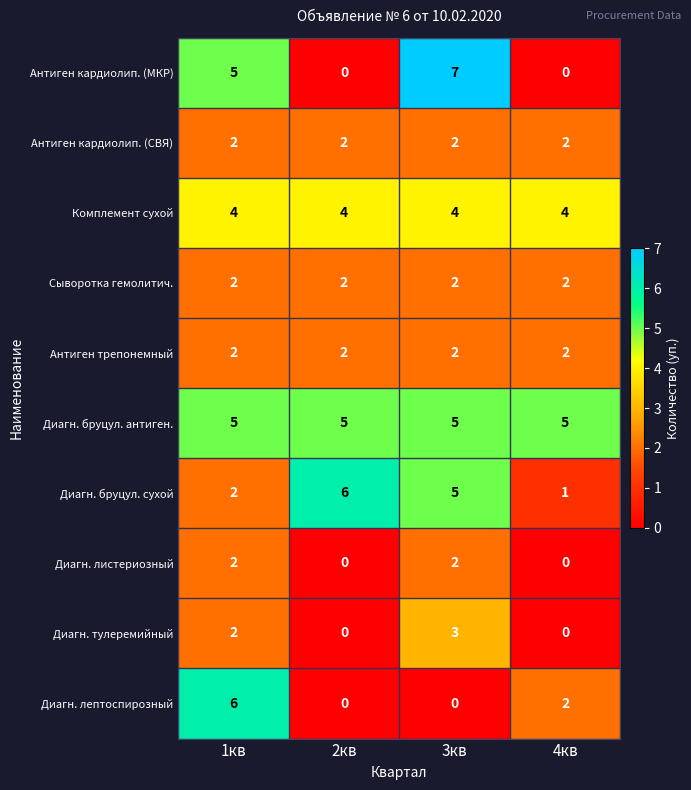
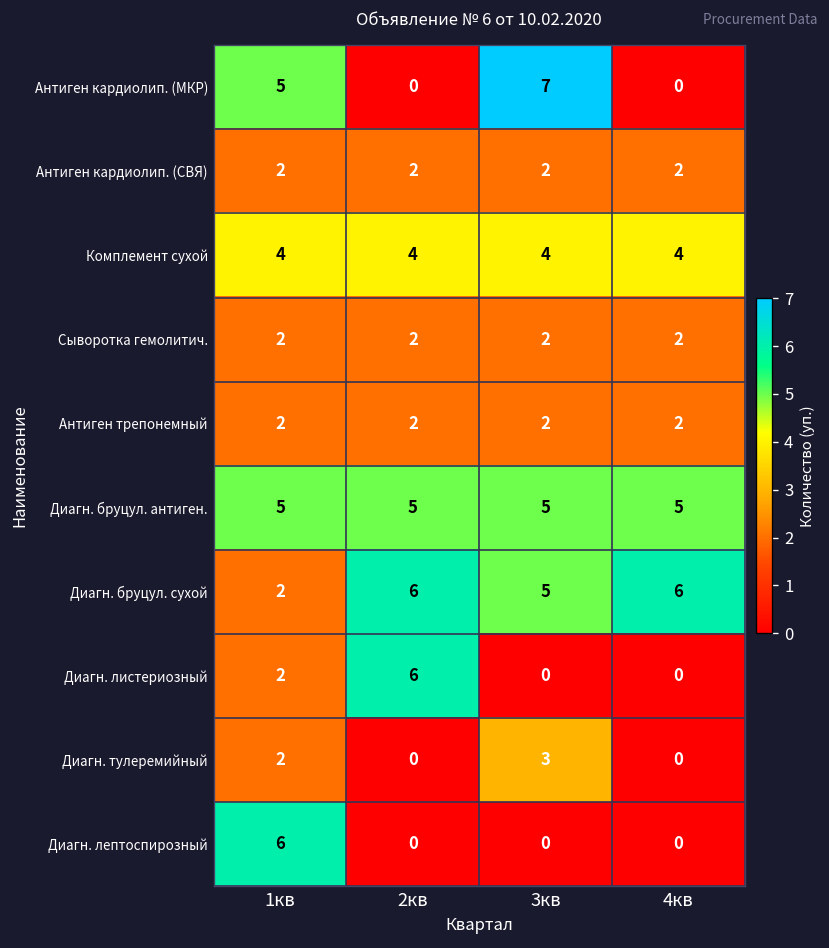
  {
    "Антиген кардиолип. (МКР)": {
      "1кв": 5,
      "2кв": 0,
      "3кв": 7,
      "4кв": 0
    },
    "Антиген кардиолип. (СВЯ)": {
      "1кв": 2,
      "2кв": 2,
      "3кв": 2,
      "4кв": 2
    },
    "Комплемент сухой": {
      "1кв": 4,
      "2кв": 4,
      "3кв": 4,
      "4кв": 4
    },
    "Сыворотка гемолитич.": {
      "1кв": 2,
      "2кв": 2,
      "3кв": 2,
      "4кв": 2
    },
    "Антиген трепонемный": {
      "1кв": 2,
      "2кв": 2,
      "3кв": 2,
      "4кв": 2
    },
    "Диагн. бруцул. антиген.": {
      "1кв": 5,
      "2кв": 5,
      "3кв": 5,
      "4кв": 5
    },
    "Диагн. бруцул. сухой": {
      "1кв": 2,
      "2кв": 6,
      "3кв": 5,
-     "4кв": 1
+     "4кв": 6
    },
    "Диагн. листериозный": {
      "1кв": 2,
-     "2кв": 0,
-     "3кв": 2,
+     "2кв": 6,
+     "3кв": 0,
      "4кв": 0
    },
    "Диагн. тулеремийный": {
      "1кв": 2,
      "2кв": 0,
      "3кв": 3,
      "4кв": 0
    },
    "Диагн. лептоспирозный": {
      "1кв": 6,
      "2кв": 0,
      "3кв": 0,
-     "4кв": 2
+     "4кв": 0
    }
  }
